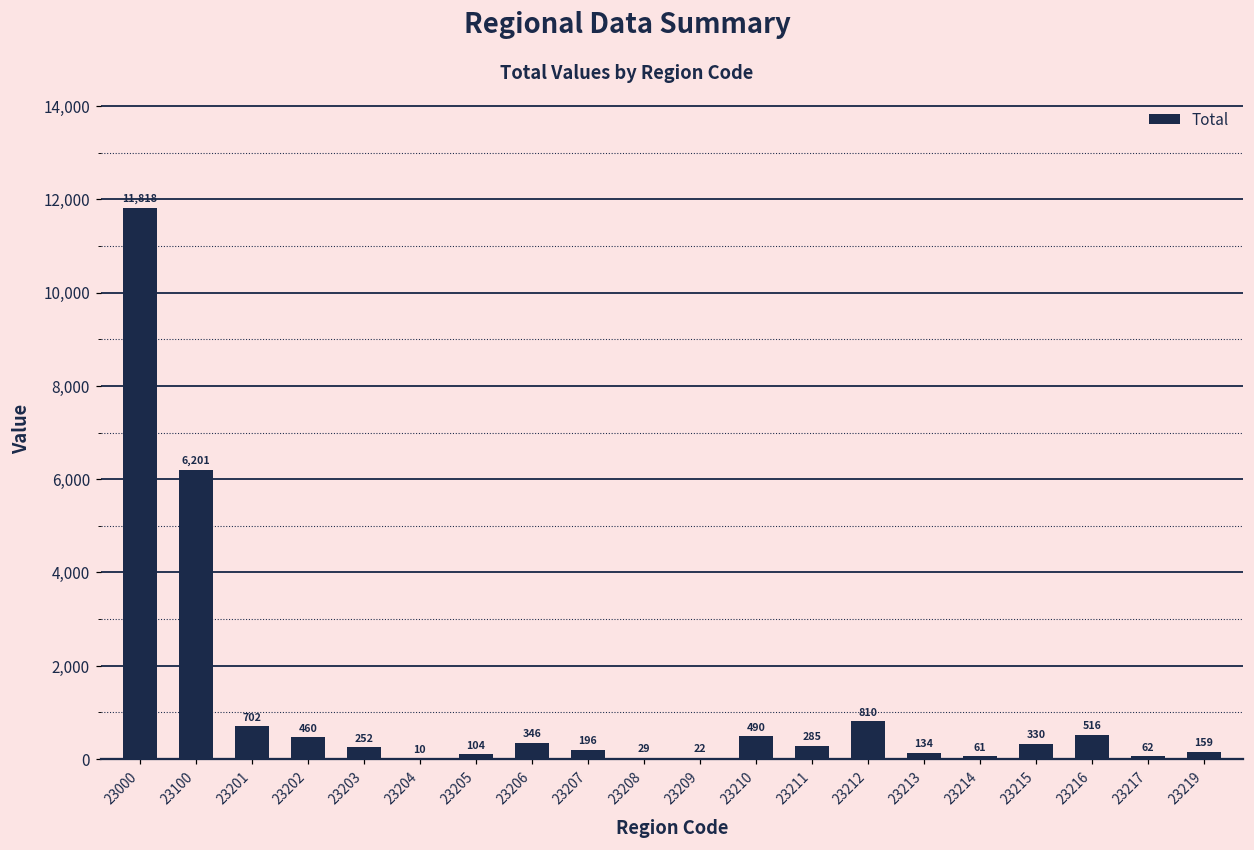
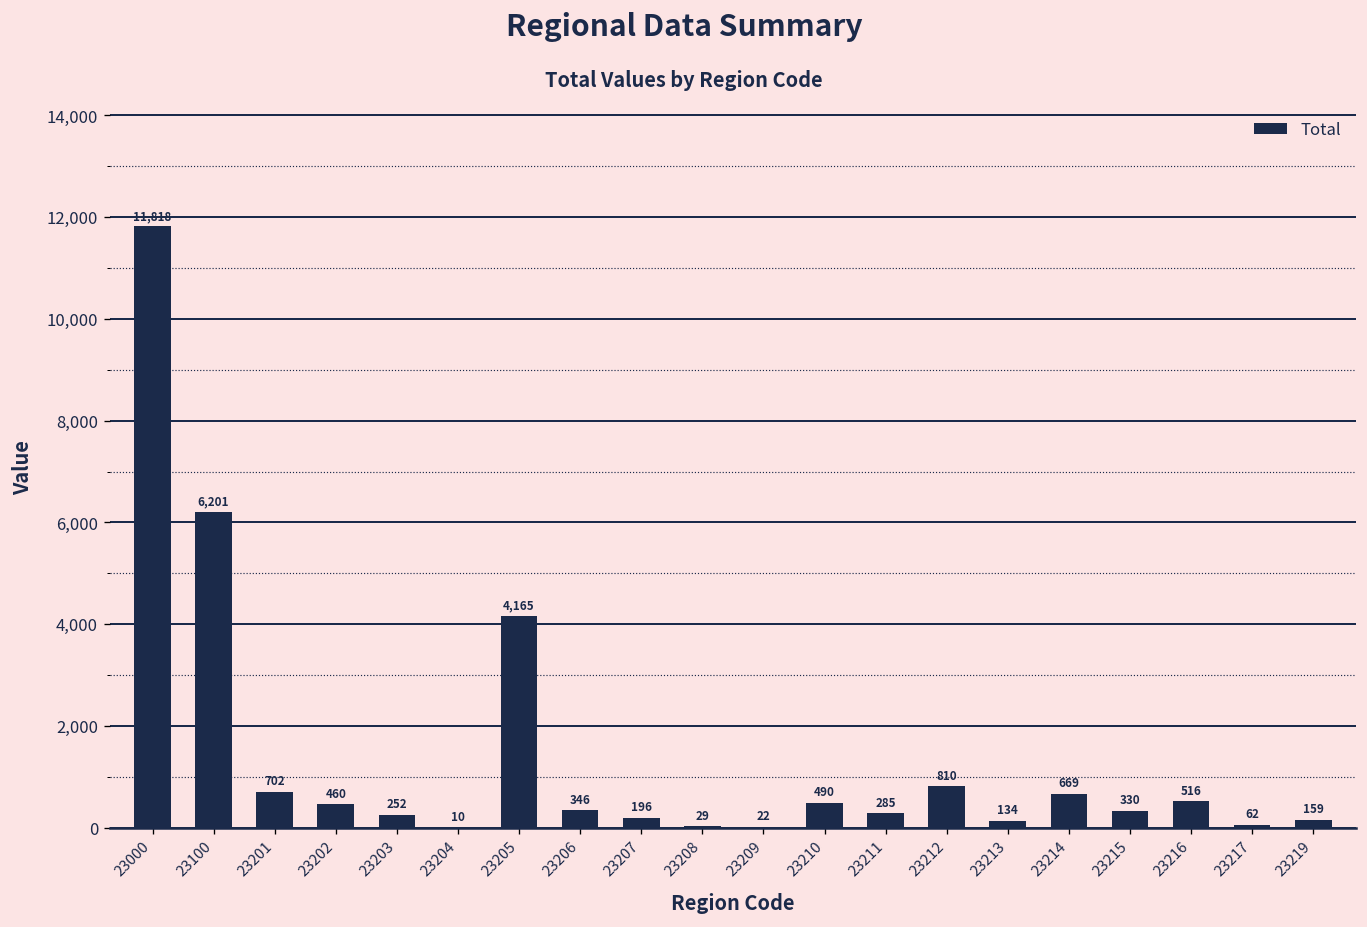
  {
    "23000": "11,818",
    "23100": "6,201",
    "23201": "702",
    "23202": "460",
    "23203": "252",
    "23204": "10",
-   "23205": "104",
+   "23205": "4,165",
    "23206": "346",
    "23207": "196",
    "23208": "29",
    "23209": "22",
    "23210": "490",
    "23211": "285",
    "23212": "810",
    "23213": "134",
-   "23214": "61",
+   "23214": "669",
    "23215": "330",
    "23216": "516",
    "23217": "62",
    "23219": "159"
  }
